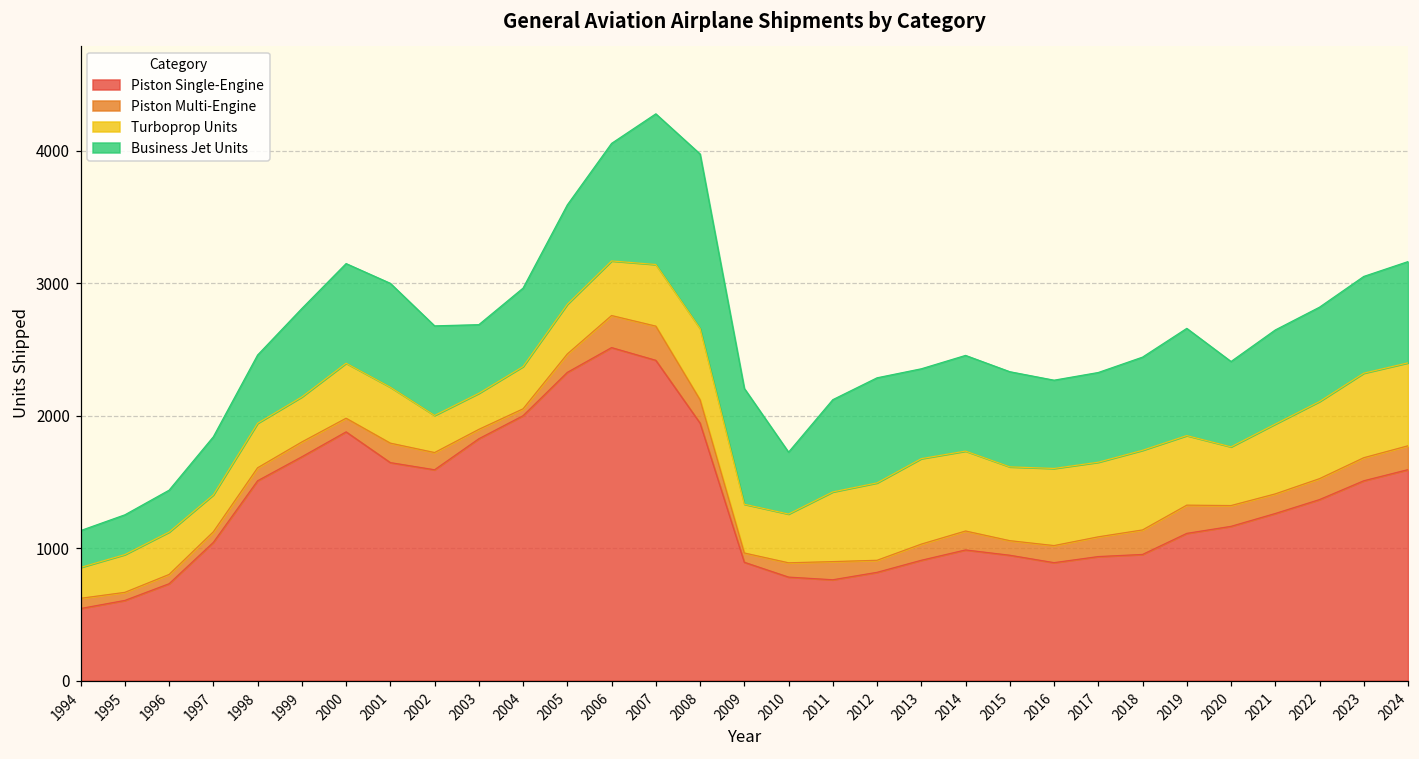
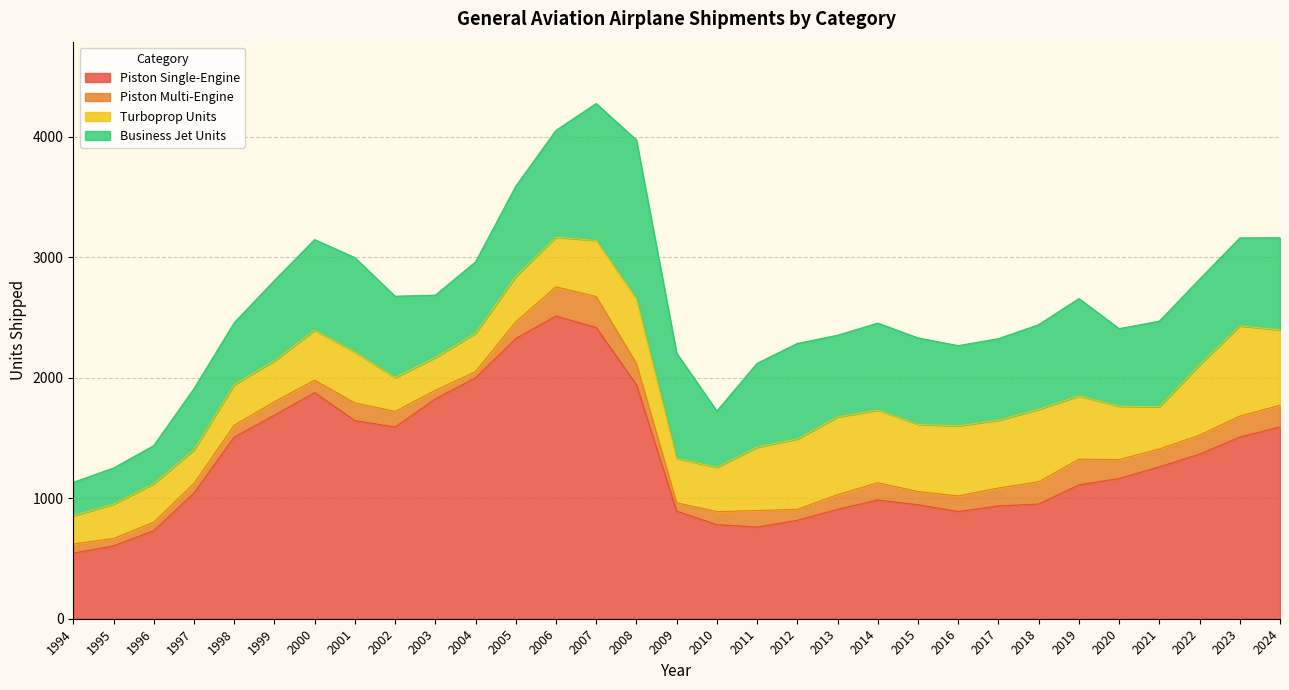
  {
    "Turboprop Units": {
      "1994": 230,
      "1995": 290,
      "1996": 320,
      "1997": 280,
      "1998": 340,
      "1999": 340,
      "2000": 420,
      "2001": 420,
      "2002": 280,
      "2003": 270,
      "2004": 320,
      "2005": 380,
      "2006": 410,
      "2007": 470,
      "2008": 540,
      "2009": 370,
      "2010": 370,
      "2011": 530,
      "2012": 580,
      "2013": 650,
      "2014": 600,
      "2015": 560,
      "2016": 580,
      "2017": 560,
      "2018": 600,
      "2019": 530,
      "2020": 440,
-     "2021": 530,
+     "2021": 350,
      "2022": 580,
-     "2023": 640,
+     "2023": 750,
      "2024": 630
    },
    "Business Jet Units": {
      "1994": 280,
      "1995": 300,
      "1996": 320,
-     "1997": 440,
+     "1997": 510,
      "1998": 520,
      "1999": 670,
      "2000": 750,
      "2001": 780,
      "2002": 680,
      "2003": 520,
      "2004": 590,
      "2005": 750,
      "2006": 890,
      "2007": 1140,
      "2008": 1320,
      "2009": 870,
      "2010": 470,
      "2011": 700,
      "2012": 790,
      "2013": 680,
      "2014": 720,
      "2015": 720,
      "2016": 670,
      "2017": 680,
      "2018": 700,
      "2019": 810,
      "2020": 640,
      "2021": 710,
      "2022": 710,
      "2023": 730,
      "2024": 760
    }
  }
